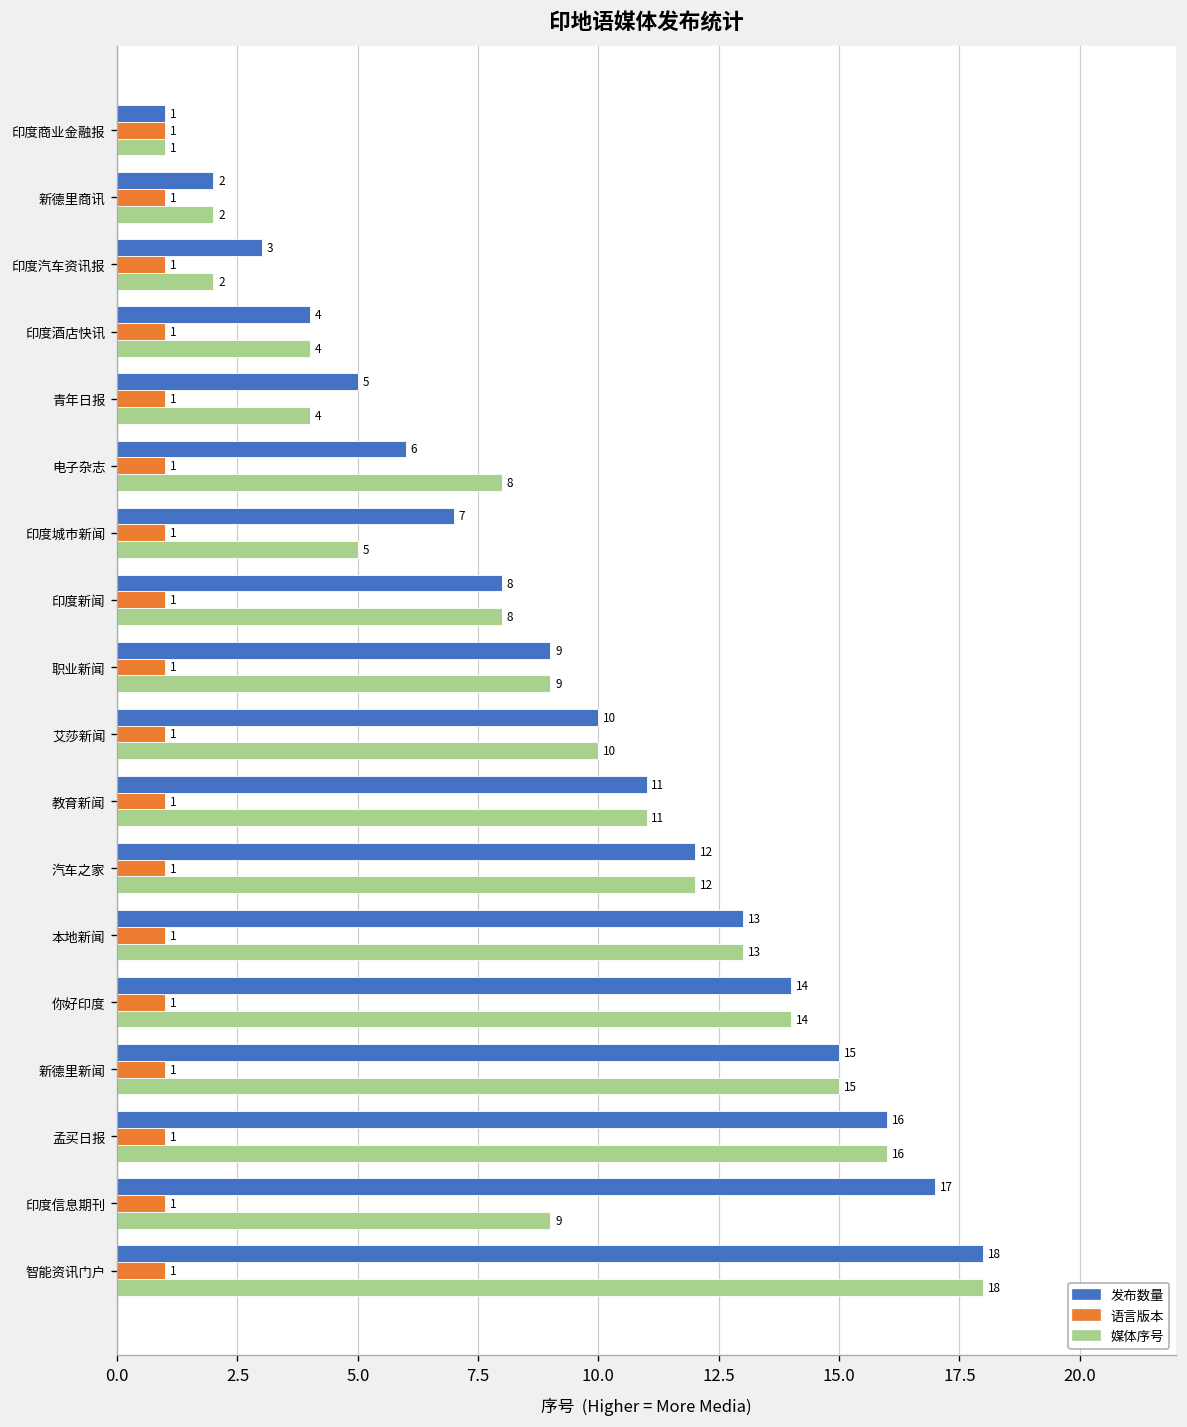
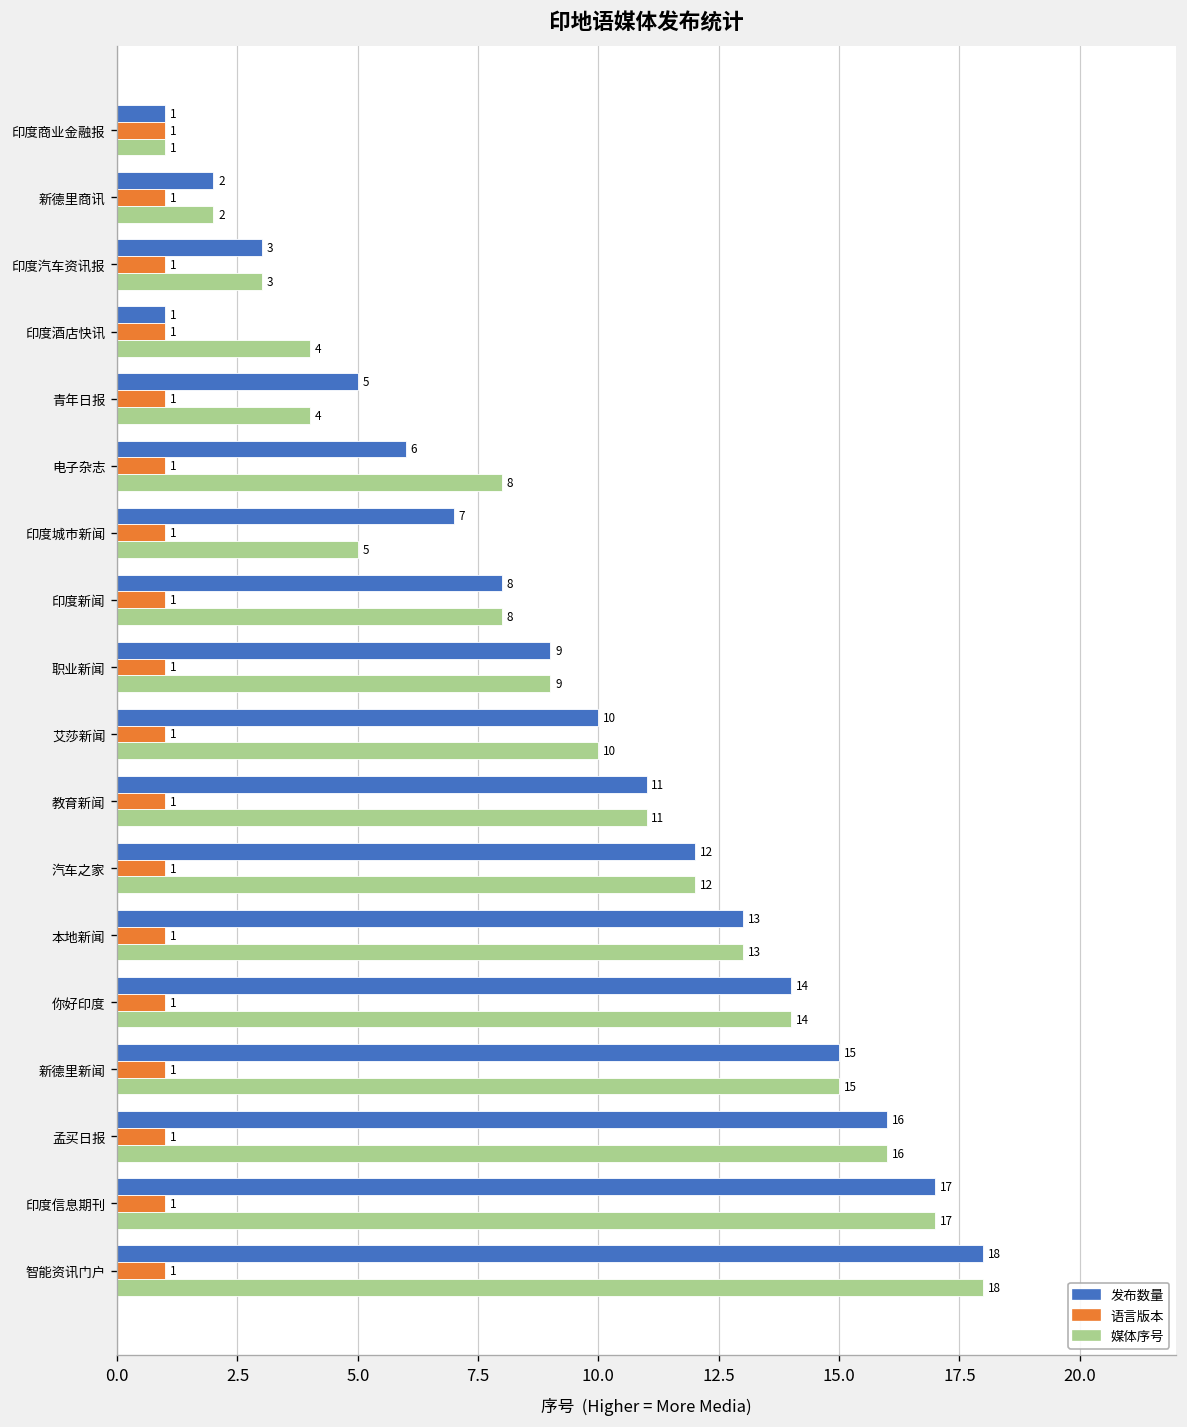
  {
    "发布数量": {
      "印度商业金融报": 1,
      "新德里商讯": 2,
      "印度汽车资讯报": 3,
-     "印度酒店快讯": 4,
+     "印度酒店快讯": 1,
      "青年日报": 5,
      "电子杂志": 6,
      "印度城市新闻": 7,
      "印度新闻": 8,
      "职业新闻": 9,
      "艾莎新闻": 10,
      "教育新闻": 11,
      "汽车之家": 12,
      "本地新闻": 13,
      "你好印度": 14,
      "新德里新闻": 15,
      "孟买日报": 16,
      "印度信息期刊": 17,
      "智能资讯门户": 18
    },
    "语言版本": {
      "印度商业金融报": 1,
      "新德里商讯": 1,
      "印度汽车资讯报": 1,
      "印度酒店快讯": 1,
      "青年日报": 1,
      "电子杂志": 1,
      "印度城市新闻": 1,
      "印度新闻": 1,
      "职业新闻": 1,
      "艾莎新闻": 1,
      "教育新闻": 1,
      "汽车之家": 1,
      "本地新闻": 1,
      "你好印度": 1,
      "新德里新闻": 1,
      "孟买日报": 1,
      "印度信息期刊": 1,
      "智能资讯门户": 1
    },
    "媒体序号": {
      "印度商业金融报": 1,
      "新德里商讯": 2,
-     "印度汽车资讯报": 2,
+     "印度汽车资讯报": 3,
      "印度酒店快讯": 4,
      "青年日报": 4,
      "电子杂志": 8,
      "印度城市新闻": 5,
      "印度新闻": 8,
      "职业新闻": 9,
      "艾莎新闻": 10,
      "教育新闻": 11,
      "汽车之家": 12,
      "本地新闻": 13,
      "你好印度": 14,
      "新德里新闻": 15,
      "孟买日报": 16,
-     "印度信息期刊": 9,
+     "印度信息期刊": 17,
      "智能资讯门户": 18
    }
  }
